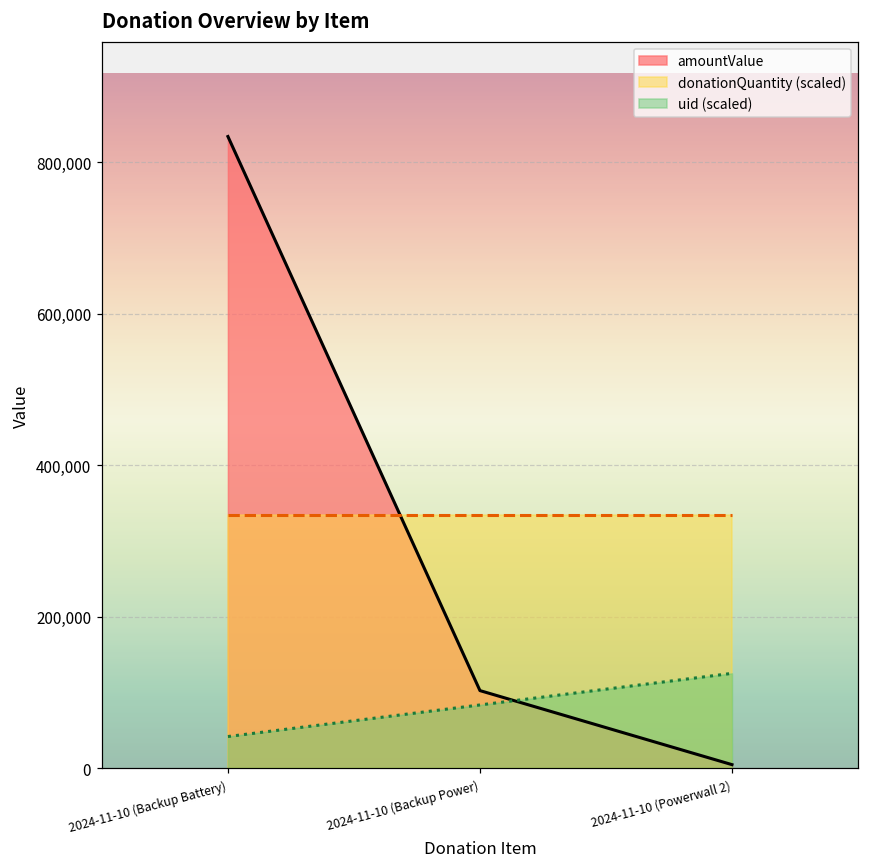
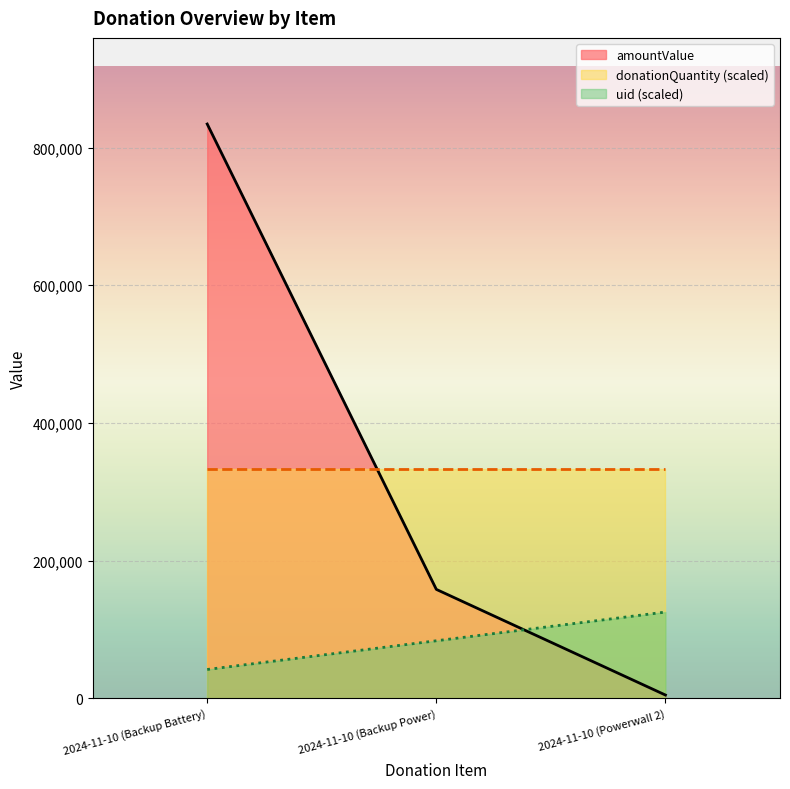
  {
    "amountValue": {
      "2024-11-10 (Backup Battery)": "830,000",
-     "2024-11-10 (Backup Power)": "100,000",
+     "2024-11-10 (Backup Power)": "160,000",
      "2024-11-10 (Powerwall 2)": "0"
    },
    "donationQuantity (scaled)": {
      "2024-11-10 (Backup Battery)": "330,000",
      "2024-11-10 (Backup Power)": "330,000",
      "2024-11-10 (Powerwall 2)": "330,000"
    },
    "uid (scaled)": {
      "2024-11-10 (Backup Battery)": "40,000",
      "2024-11-10 (Backup Power)": "80,000",
      "2024-11-10 (Powerwall 2)": "130,000"
    }
  }
